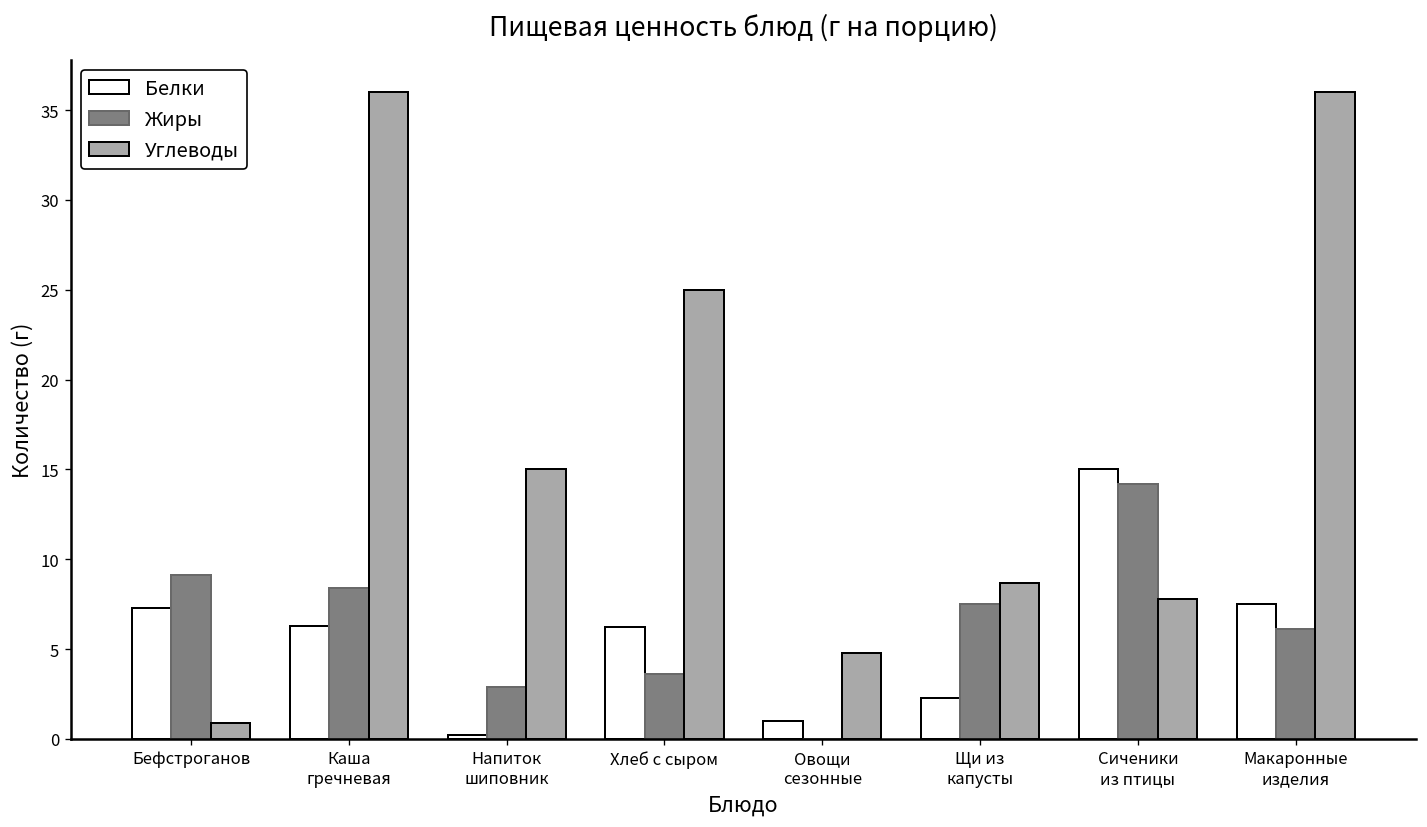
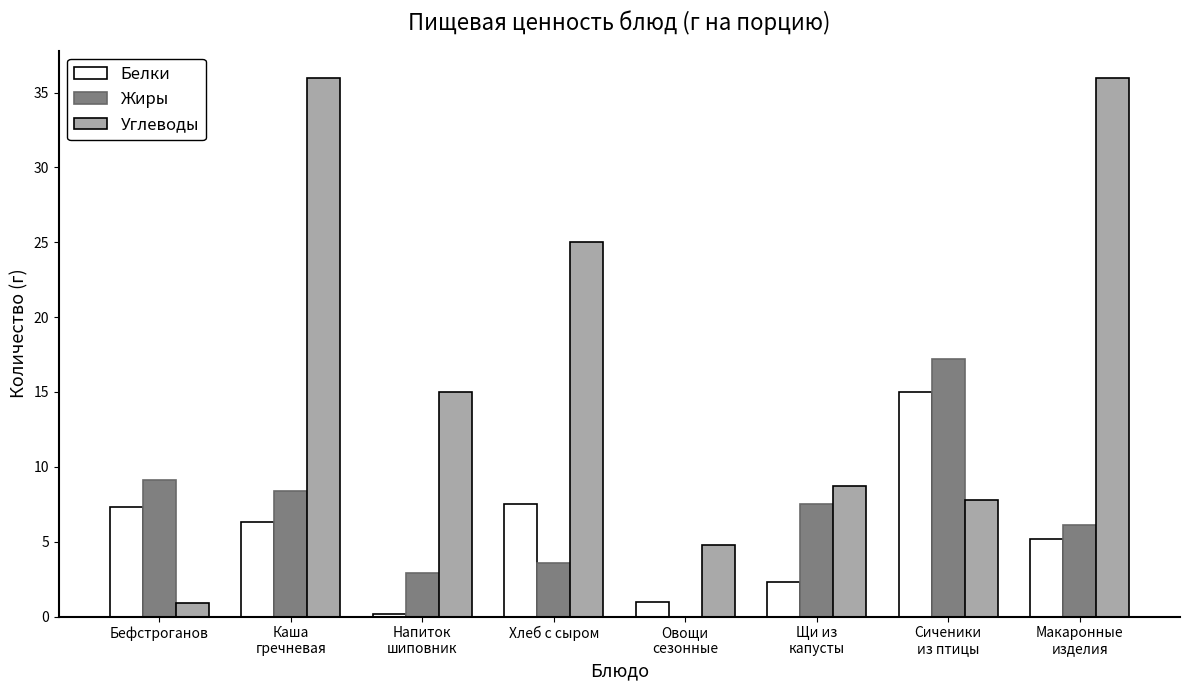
  {
    "Белки": {
      "Бефстроганов": 7.3,
      "Каша гречневая": 6.3,
      "Напиток шиповник": 0.2,
-     "Хлеб с сыром": 6.2,
+     "Хлеб с сыром": 7.5,
      "Овощи сезонные": 1.0,
      "Щи из капусты": 2.3,
      "Сиченики из птицы": 15.0,
-     "Макаронные изделия": 7.5
+     "Макаронные изделия": 5.2
    },
    "Жиры": {
      "Бефстроганов": 9.1,
      "Каша гречневая": 8.4,
      "Напиток шиповник": 2.9,
      "Хлеб с сыром": 3.6,
      "Овощи сезонные": 0.0,
      "Щи из капусты": 7.5,
-     "Сиченики из птицы": 14.2,
+     "Сиченики из птицы": 17.2,
      "Макаронные изделия": 6.1
    },
    "Углеводы": {
      "Бефстроганов": 0.9,
      "Каша гречневая": 36.0,
      "Напиток шиповник": 15.0,
      "Хлеб с сыром": 25.0,
      "Овощи сезонные": 4.8,
      "Щи из капусты": 8.7,
      "Сиченики из птицы": 7.8,
      "Макаронные изделия": 36.0
    }
  }
